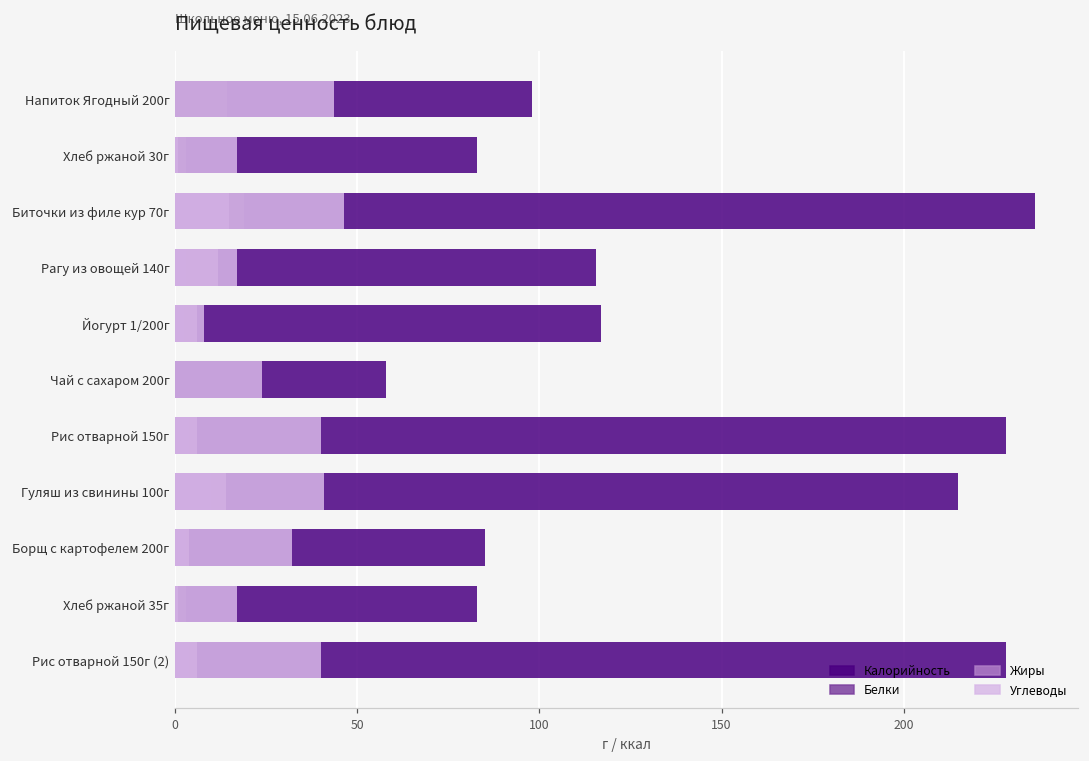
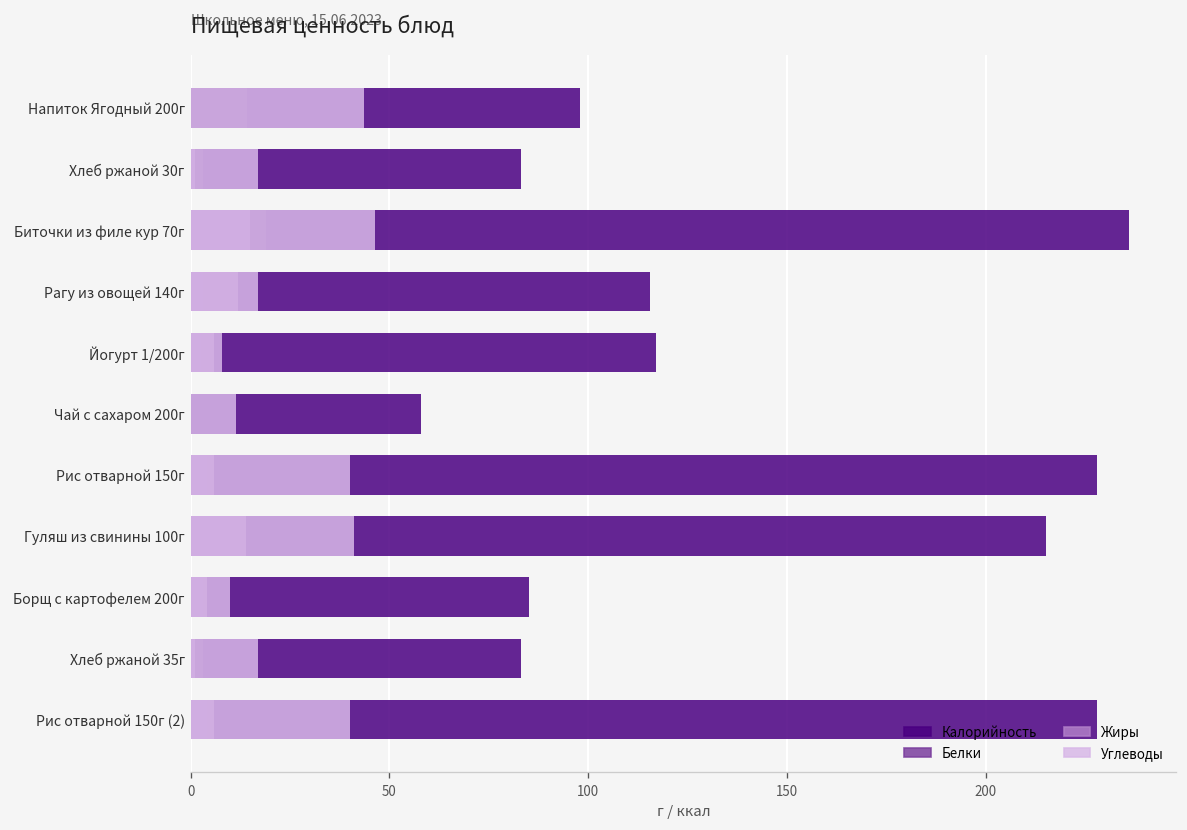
  {
    "Калорийность": {
      "Напиток Ягодный 200г": 98,
      "Хлеб ржаной 30г": 83,
      "Биточки из филе кур 70г": 236,
      "Рагу из овощей 140г": 116,
      "Йогурт 1/200г": 117,
      "Чай с сахаром 200г": 58,
      "Рис отварной 150г": 228,
      "Гуляш из свинины 100г": 215,
      "Борщ с картофелем 200г": 85,
      "Хлеб ржаной 35г": 83,
      "Рис отварной 150г (2)": 228
    },
    "Белки": {
      "Чай с сахаром 200г": 0
    },
    "Жиры": {
      "Напиток Ягодный 200г": 0,
      "Чай с сахаром 200г": 0
    },
    "Углеводы": {
-     "Чай с сахаром 200г": 24,
-     "Борщ с картофелем 200г": 32
+     "Чай с сахаром 200г": 12,
+     "Борщ с картофелем 200г": 10
    }
  }
